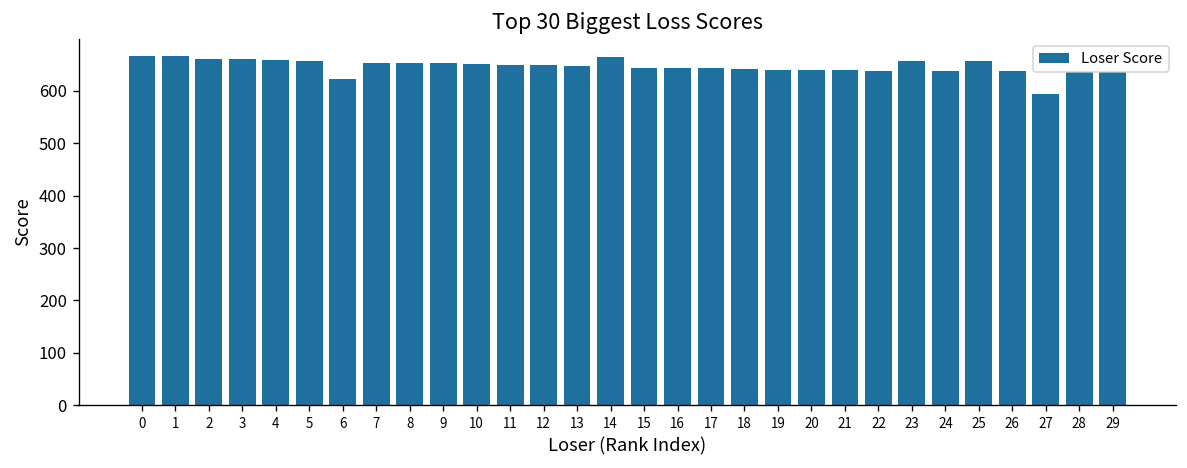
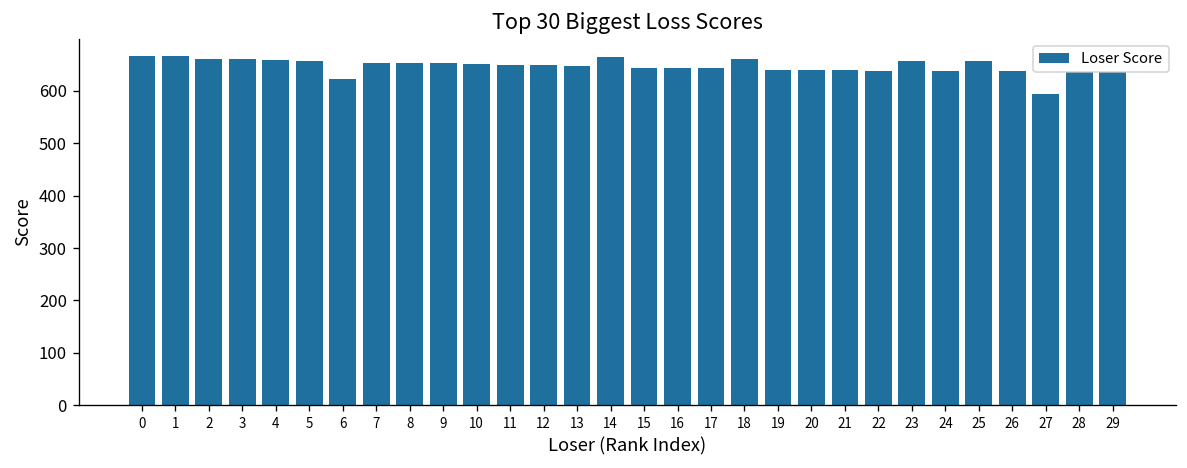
  {
    "0": 670,
    "1": 670,
    "2": 660,
    "3": 660,
    "4": 660,
    "5": 660,
    "6": 620,
    "7": 650,
    "8": 650,
    "9": 650,
    "10": 650,
    "11": 650,
    "12": 650,
    "13": 650,
    "14": 660,
    "15": 640,
    "16": 640,
    "17": 640,
-   "18": 640,
+   "18": 660,
    "19": 640,
    "20": 640,
    "21": 640,
    "22": 640,
    "23": 660,
    "24": 640,
    "25": 660,
    "26": 640,
    "27": 590
  }
